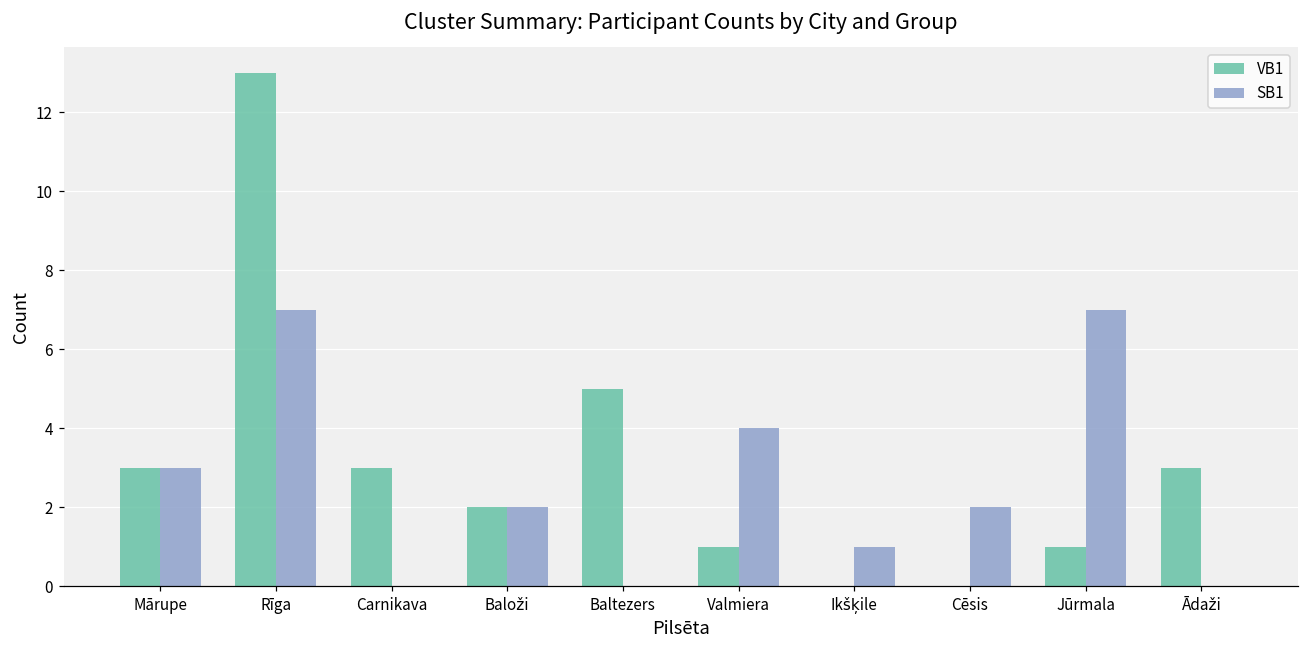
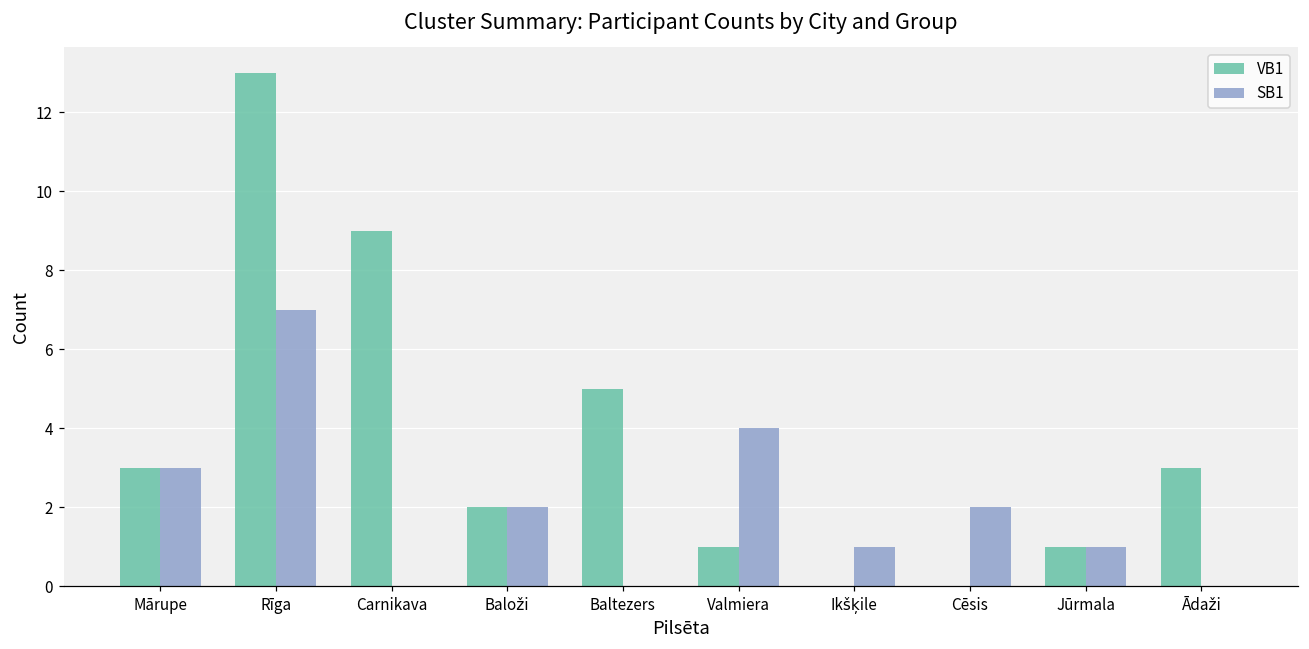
  {
    "VB1": {
      "Mārupe": 3,
      "Rīga": 13,
-     "Carnikava": 3,
+     "Carnikava": 9,
      "Baloži": 2,
      "Baltezers": 5,
      "Valmiera": 1,
      "Ikšķile": 0,
      "Cēsis": 0,
      "Jūrmala": 1,
      "Ādaži": 3
    },
    "SB1": {
      "Mārupe": 3,
      "Rīga": 7,
      "Carnikava": 0,
      "Baloži": 2,
      "Baltezers": 0,
      "Valmiera": 4,
      "Ikšķile": 1,
      "Cēsis": 2,
-     "Jūrmala": 7,
+     "Jūrmala": 1,
      "Ādaži": 0
    }
  }
